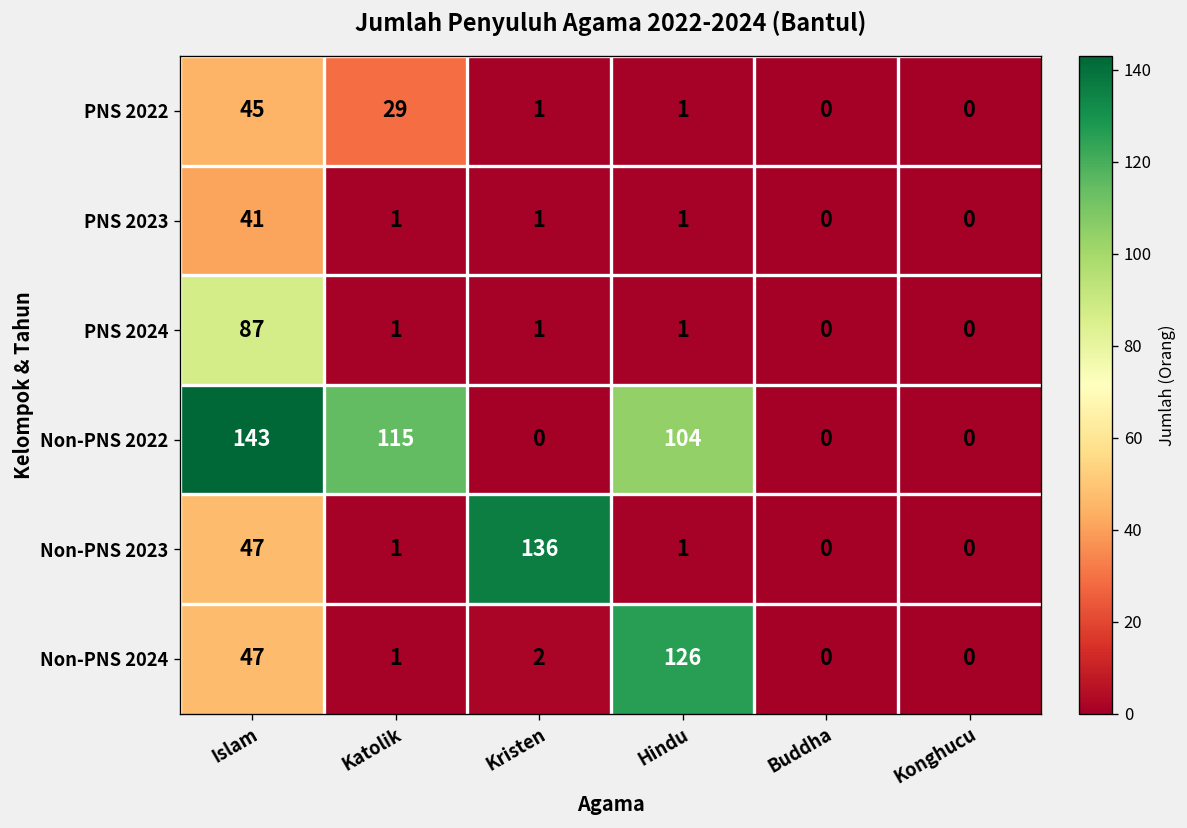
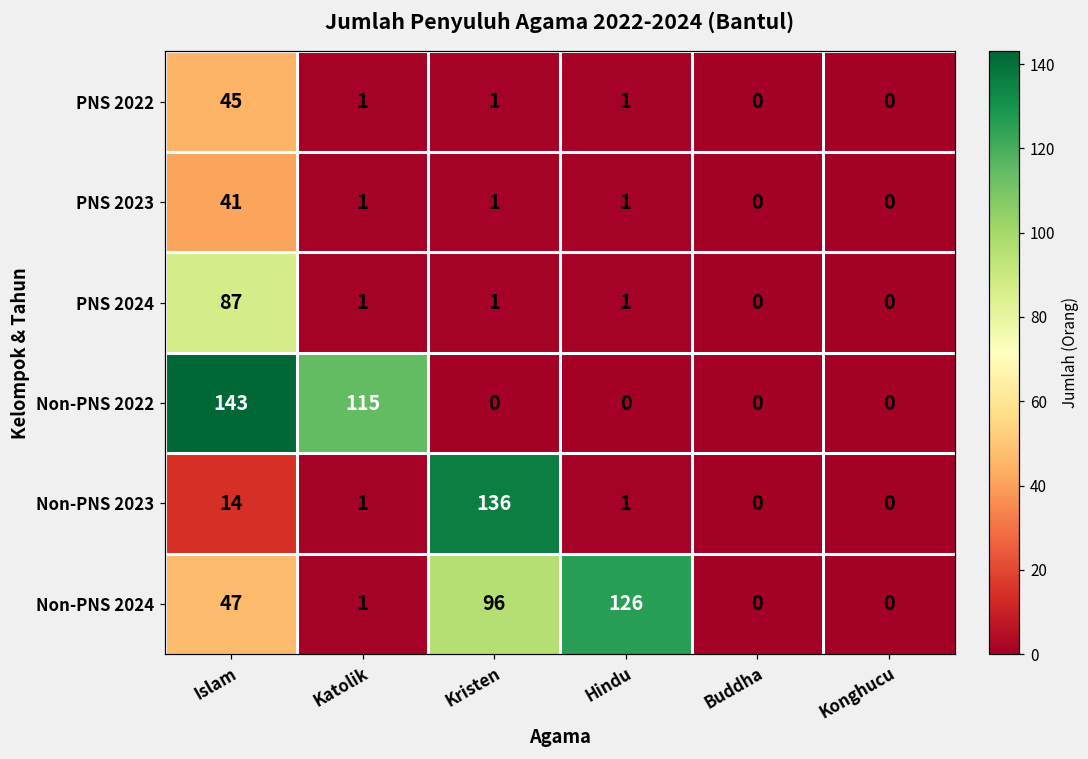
  {
    "PNS 2022": {
      "Islam": 45,
-     "Katolik": 29,
+     "Katolik": 1,
      "Kristen": 1,
      "Hindu": 1,
      "Buddha": 0,
      "Konghucu": 0
    },
    "PNS 2023": {
      "Islam": 41,
      "Katolik": 1,
      "Kristen": 1,
      "Hindu": 1,
      "Buddha": 0,
      "Konghucu": 0
    },
    "PNS 2024": {
      "Islam": 87,
      "Katolik": 1,
      "Kristen": 1,
      "Hindu": 1,
      "Buddha": 0,
      "Konghucu": 0
    },
    "Non-PNS 2022": {
      "Islam": 143,
      "Katolik": 115,
      "Kristen": 0,
-     "Hindu": 104,
+     "Hindu": 0,
      "Buddha": 0,
      "Konghucu": 0
    },
    "Non-PNS 2023": {
-     "Islam": 47,
+     "Islam": 14,
      "Katolik": 1,
      "Kristen": 136,
      "Hindu": 1,
      "Buddha": 0,
      "Konghucu": 0
    },
    "Non-PNS 2024": {
      "Islam": 47,
      "Katolik": 1,
-     "Kristen": 2,
+     "Kristen": 96,
      "Hindu": 126,
      "Buddha": 0,
      "Konghucu": 0
    }
  }
